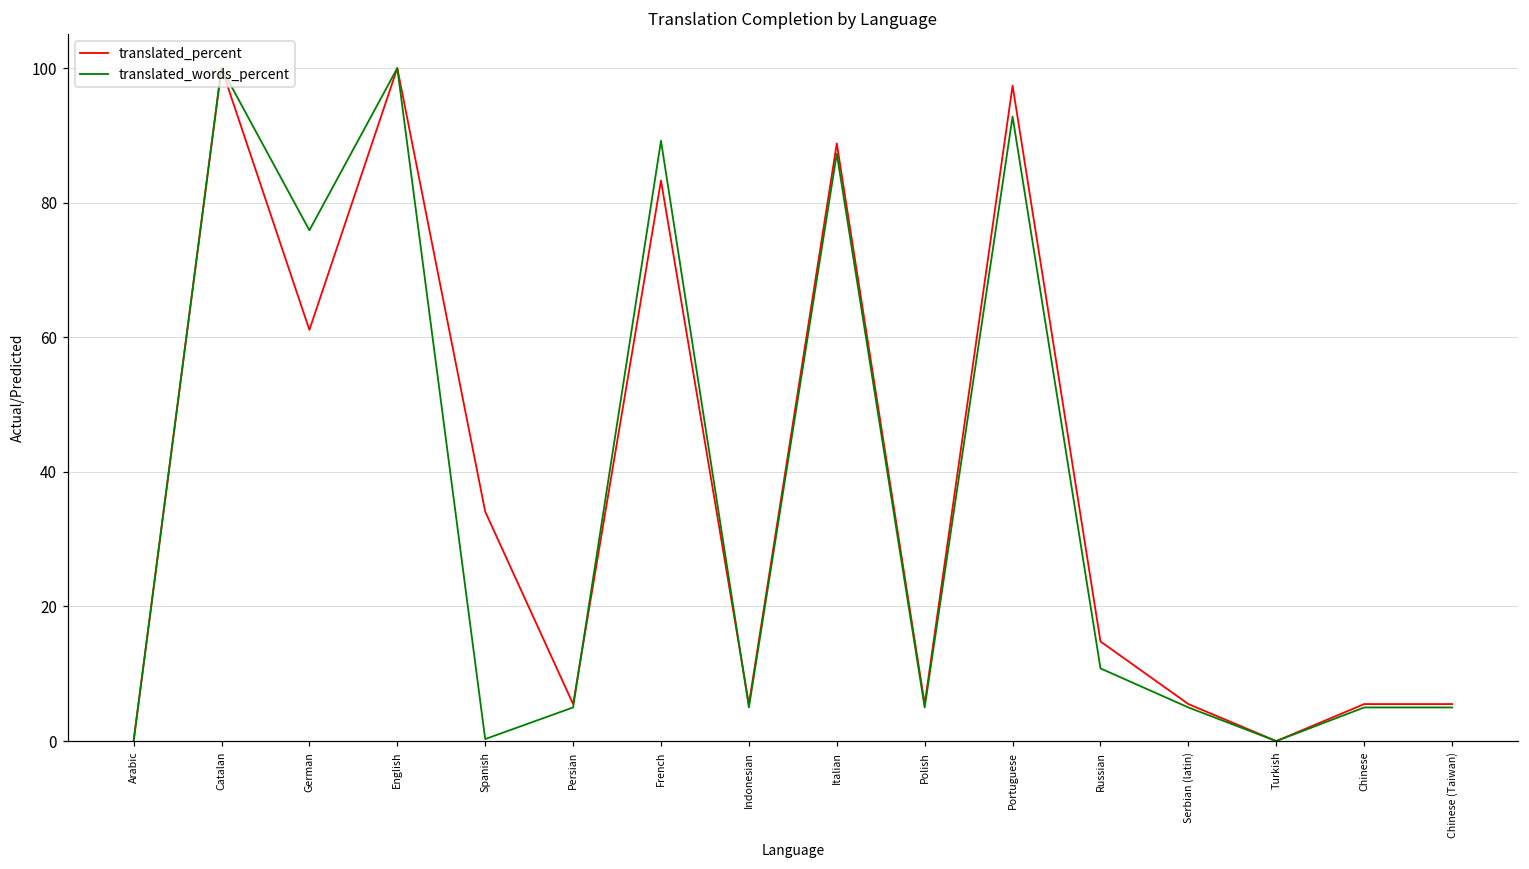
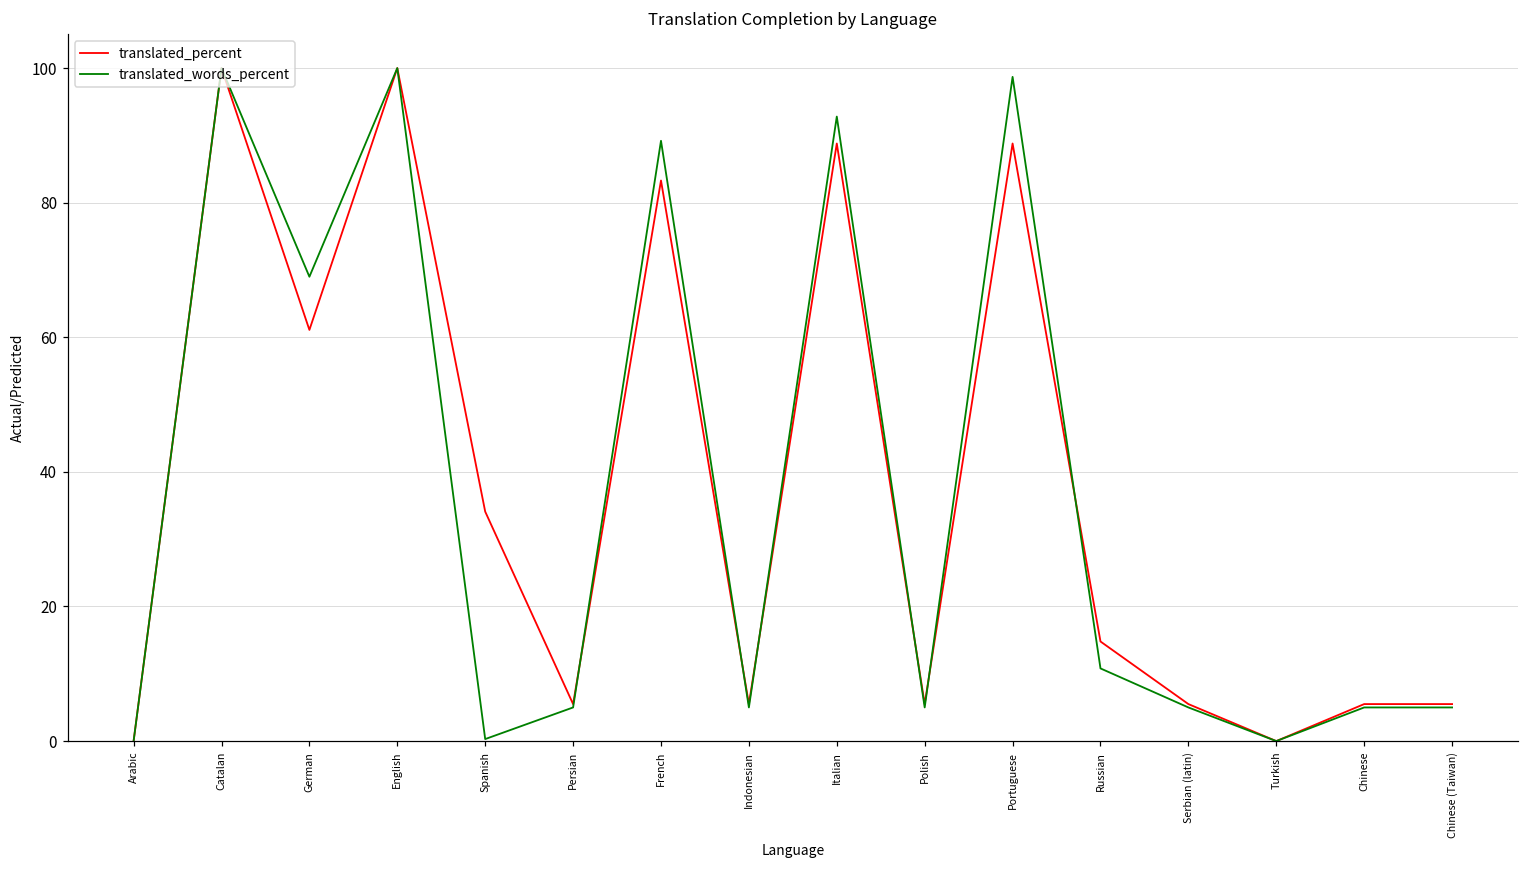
  {
    "translated_percent": {
      "German": 61,
      "Spanish": 34,
      "Persian": 6,
      "French": 83,
      "Indonesian": 6,
      "Italian": 89,
      "Polish": 6,
-     "Portuguese": 97,
+     "Portuguese": 89,
      "Russian": 15,
      "Serbian (latin)": 6,
      "Chinese": 6,
      "Chinese (Taiwan)": 6
    },
    "translated_words_percent": {
-     "German": 76,
+     "German": 69,
      "Spanish": 0,
      "Persian": 5,
      "French": 89,
      "Indonesian": 5,
-     "Italian": 87,
+     "Italian": 93,
      "Polish": 5,
-     "Portuguese": 93,
+     "Portuguese": 99,
      "Russian": 11,
      "Serbian (latin)": 5,
      "Chinese": 5,
      "Chinese (Taiwan)": 5
    }
  }
